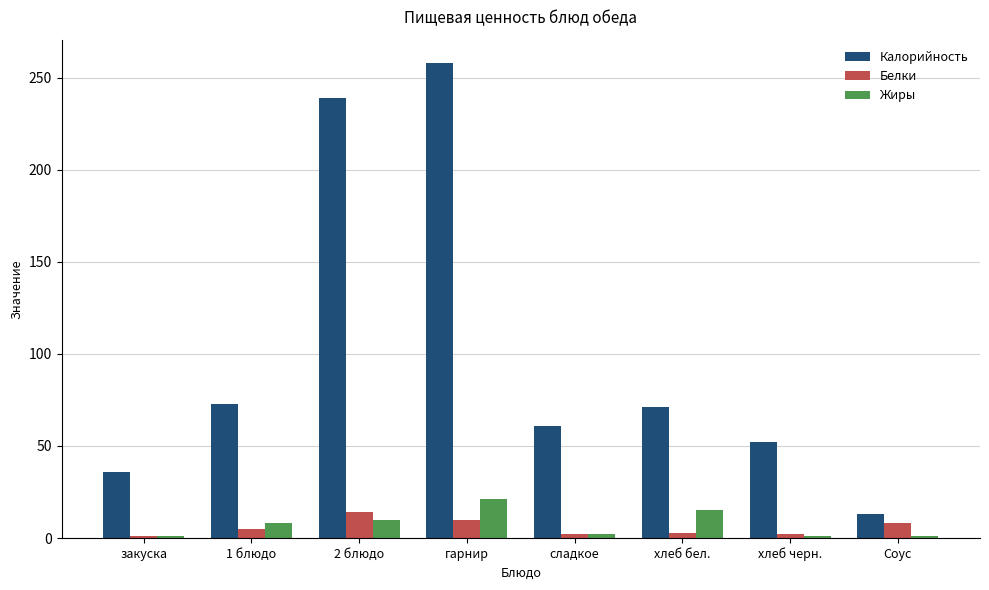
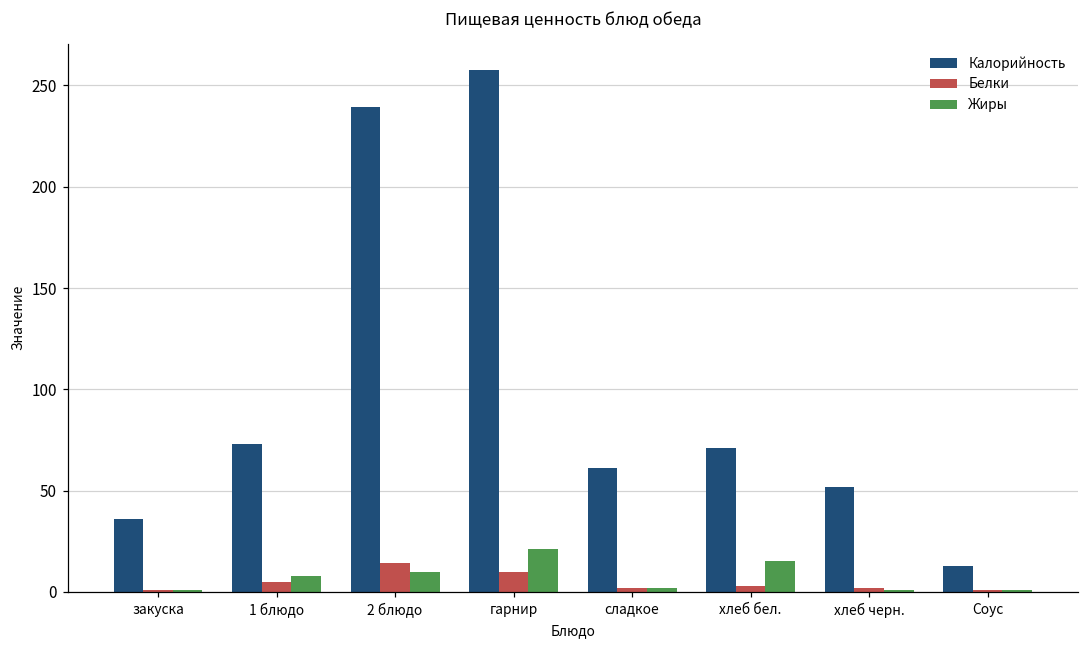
  {
    "Калорийность": {
      "закуска": 36,
      "1 блюдо": 73,
      "2 блюдо": 239,
      "гарнир": 258,
      "сладкое": 61,
      "хлеб бел.": 71,
      "хлеб черн.": 52,
      "Соус": 13
    },
    "Белки": {
      "1 блюдо": 5,
      "2 блюдо": 14,
      "гарнир": 10,
      "сладкое": 2,
      "хлеб бел.": 3,
      "хлеб черн.": 2,
-     "Соус": 8
+     "Соус": 1
    },
    "Жиры": {
      "1 блюдо": 8,
      "2 блюдо": 10,
      "гарнир": 21,
      "сладкое": 2,
      "хлеб бел.": 15
    }
  }
